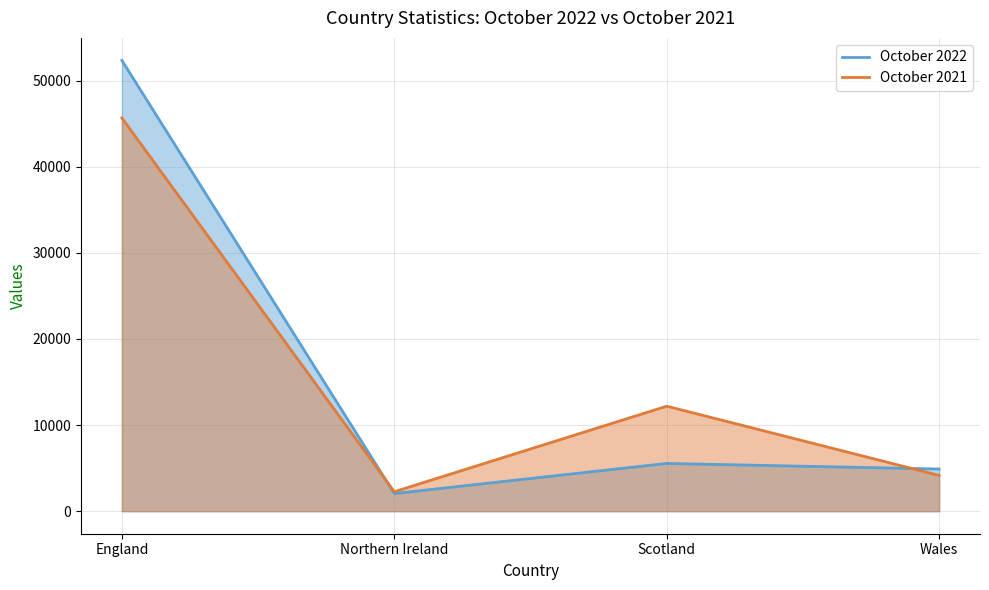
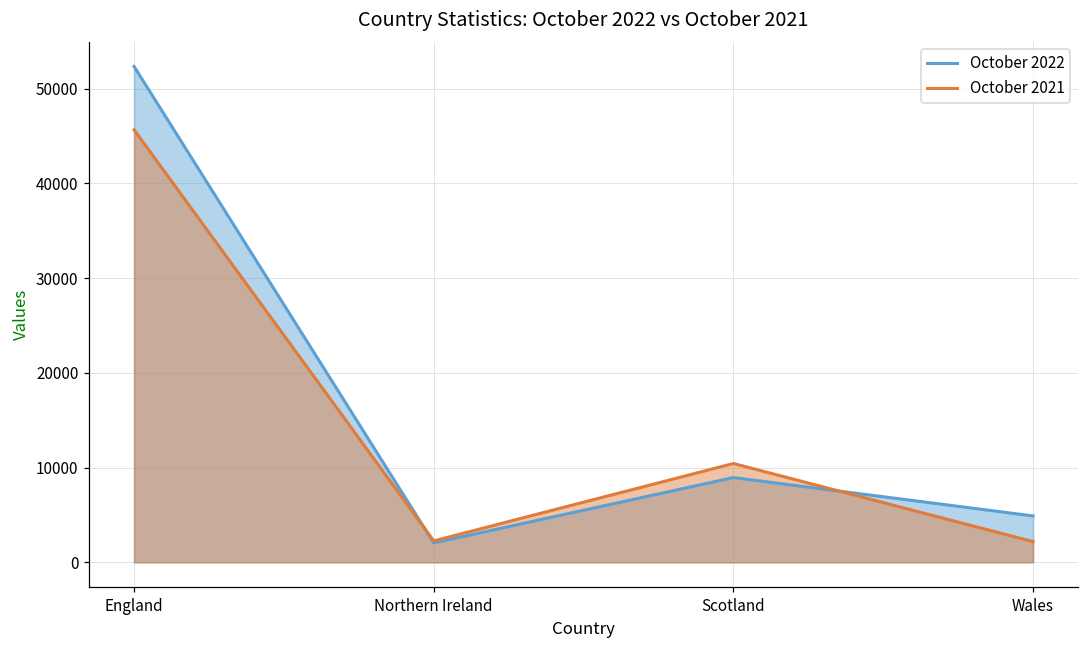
  {
    "October 2022": {
      "England": 52000,
-     "Scotland": 6000,
+     "Scotland": 9000,
      "Wales": 5000
    },
    "October 2021": {
      "England": 46000,
-     "Scotland": 12000,
-     "Wales": 4000
+     "Scotland": 10000,
+     "Wales": 2000
    }
  }
